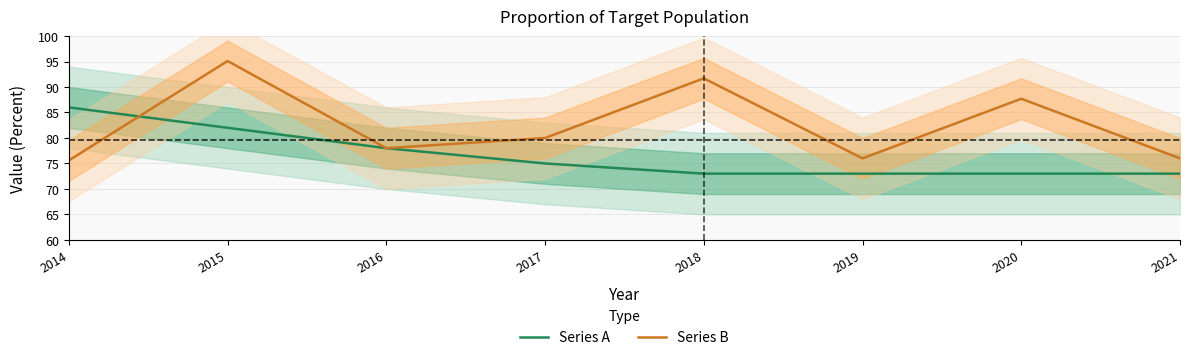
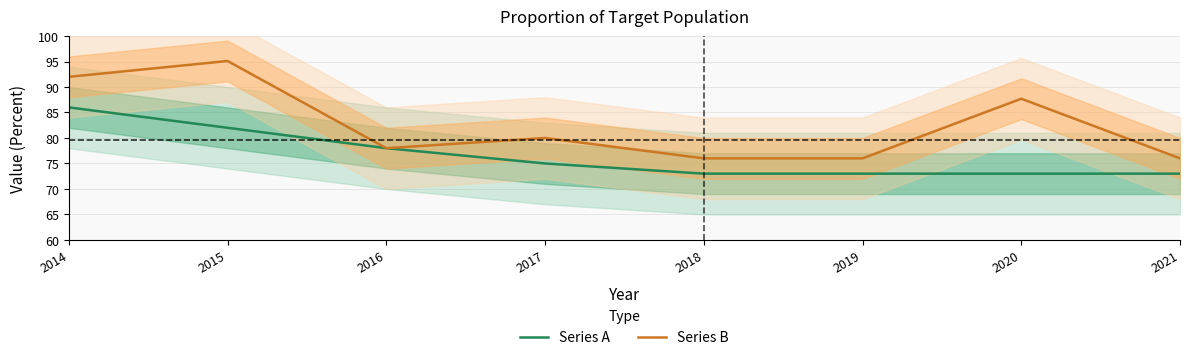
  {
    "Series B": {
-     "2014": 76,
+     "2014": 92,
      "2015": 95,
      "2017": 80,
-     "2018": 92,
+     "2018": 76,
      "2019": 76,
      "2020": 88,
      "2021": 76
    }
  }
